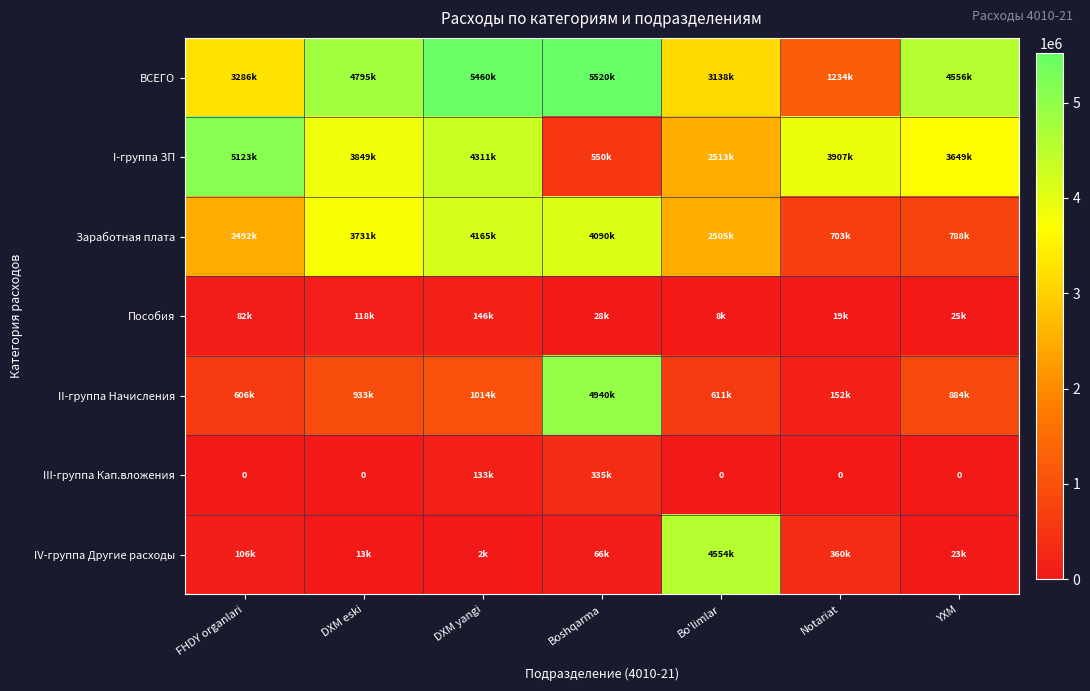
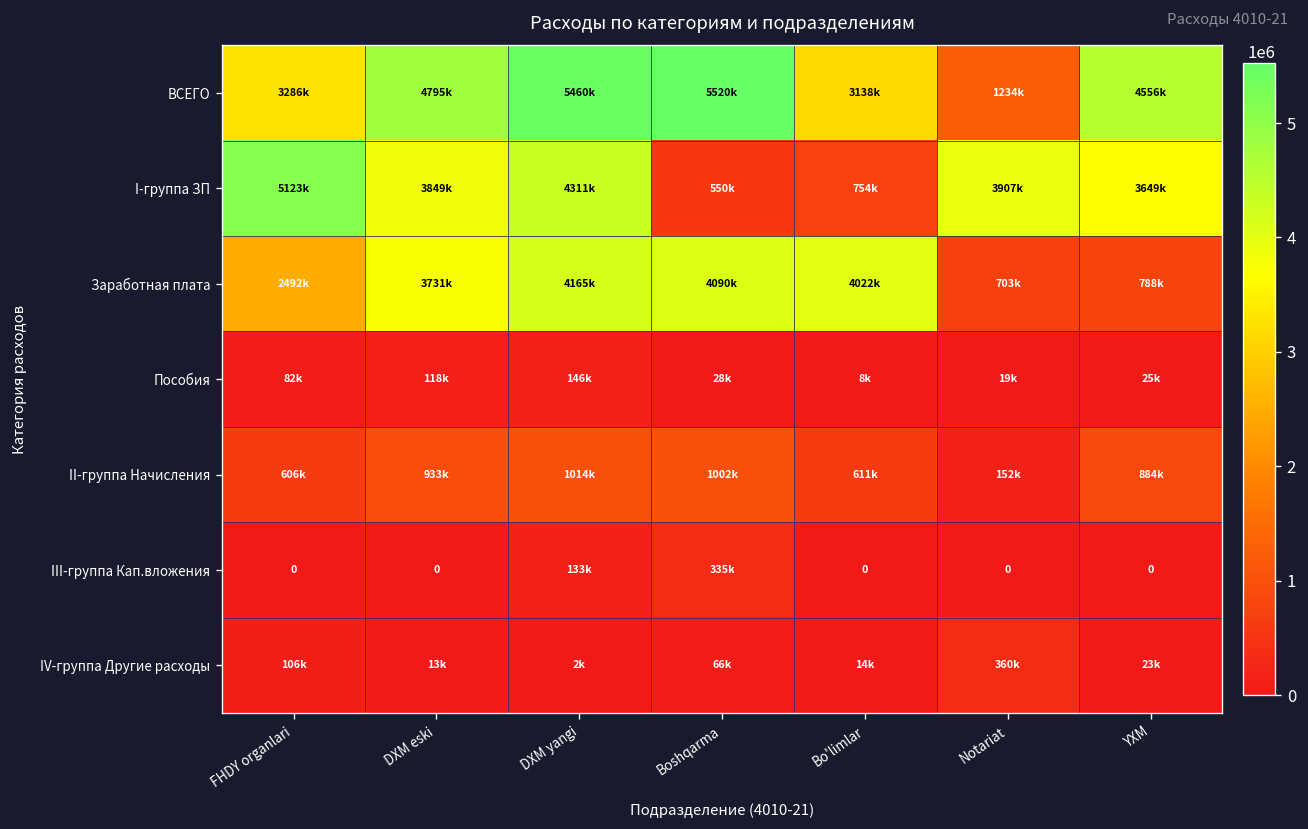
  {
    "ВСЕГО": {
      "FHDY organlari": "3286k",
      "DXM eski": "4795k",
      "DXM yangi": "5460k",
      "Boshqarma": "5520k",
      "Bo'limlar": "3138k",
      "Notariat": "1234k",
      "YXM": "4556k"
    },
    "I-группа ЗП": {
      "FHDY organlari": "5123k",
      "DXM eski": "3849k",
      "DXM yangi": "4311k",
      "Boshqarma": "550k",
-     "Bo'limlar": "2513k",
+     "Bo'limlar": "754k",
      "Notariat": "3907k",
      "YXM": "3649k"
    },
    "Заработная плата": {
      "FHDY organlari": "2492k",
      "DXM eski": "3731k",
      "DXM yangi": "4165k",
      "Boshqarma": "4090k",
-     "Bo'limlar": "2505k",
+     "Bo'limlar": "4022k",
      "Notariat": "703k",
      "YXM": "788k"
    },
    "Пособия": {
      "FHDY organlari": "82k",
      "DXM eski": "118k",
      "DXM yangi": "146k",
      "Boshqarma": "28k",
      "Bo'limlar": "8k",
      "Notariat": "19k",
      "YXM": "25k"
    },
    "II-группа Начисления": {
      "FHDY organlari": "606k",
      "DXM eski": "933k",
      "DXM yangi": "1014k",
-     "Boshqarma": "4940k",
+     "Boshqarma": "1002k",
      "Bo'limlar": "611k",
      "Notariat": "152k",
      "YXM": "884k"
    },
    "III-группа Кап.вложения": {
      "FHDY organlari": "0",
      "DXM eski": "0",
      "DXM yangi": "133k",
      "Boshqarma": "335k",
      "Bo'limlar": "0",
      "Notariat": "0",
      "YXM": "0"
    },
    "IV-группа Другие расходы": {
      "FHDY organlari": "106k",
      "DXM eski": "13k",
      "DXM yangi": "2k",
      "Boshqarma": "66k",
-     "Bo'limlar": "4554k",
+     "Bo'limlar": "14k",
      "Notariat": "360k",
      "YXM": "23k"
    }
  }
